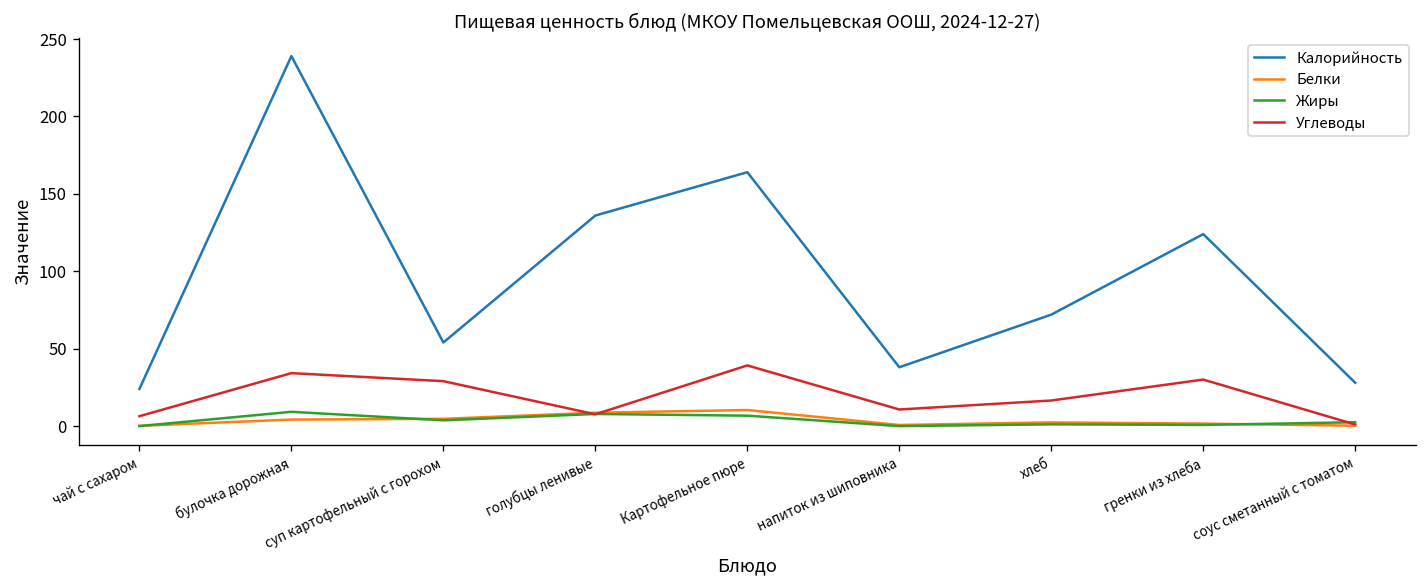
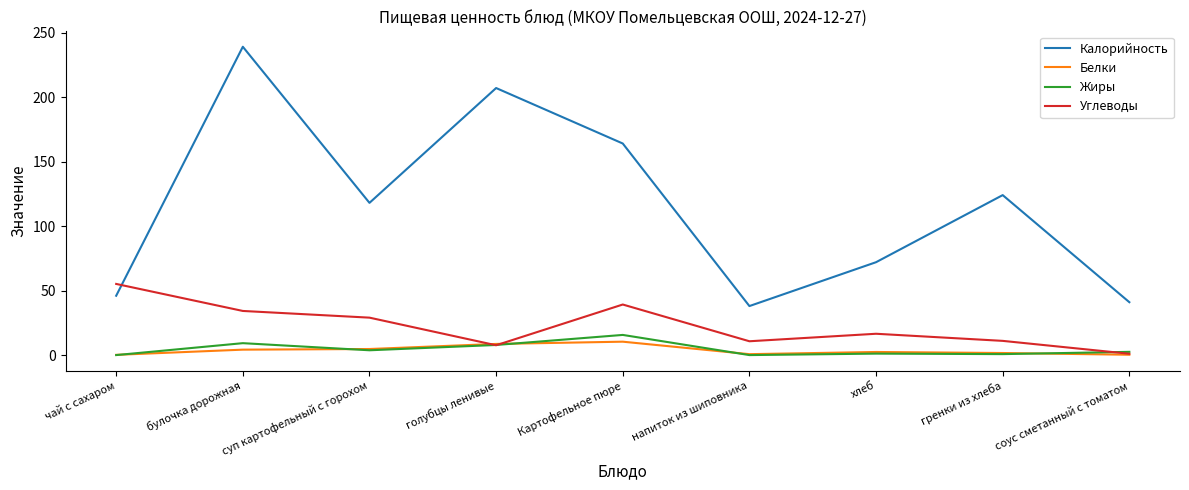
  {
    "Калорийность": {
-     "чай с сахаром": 24,
+     "чай с сахаром": 46,
      "булочка дорожная": 239,
-     "суп картофельный с горохом": 54,
-     "голубцы ленивые": 136,
+     "суп картофельный с горохом": 118,
+     "голубцы ленивые": 207,
      "Картофельное пюре": 164,
      "напиток из шиповника": 38,
      "хлеб": 72,
      "гренки из хлеба": 124,
-     "соус сметанный с томатом": 28
+     "соус сметанный с томатом": 41
    },
    "Белки": {
      "булочка дорожная": 4,
      "Картофельное пюре": 10
    },
    "Жиры": {
      "булочка дорожная": 9,
-     "Картофельное пюре": 7
+     "Картофельное пюре": 16
    },
    "Углеводы": {
-     "чай с сахаром": 6,
+     "чай с сахаром": 55,
      "булочка дорожная": 34,
      "суп картофельный с горохом": 29,
      "Картофельное пюре": 39,
      "напиток из шиповника": 11,
      "хлеб": 17,
-     "гренки из хлеба": 30
+     "гренки из хлеба": 11
    }
  }
